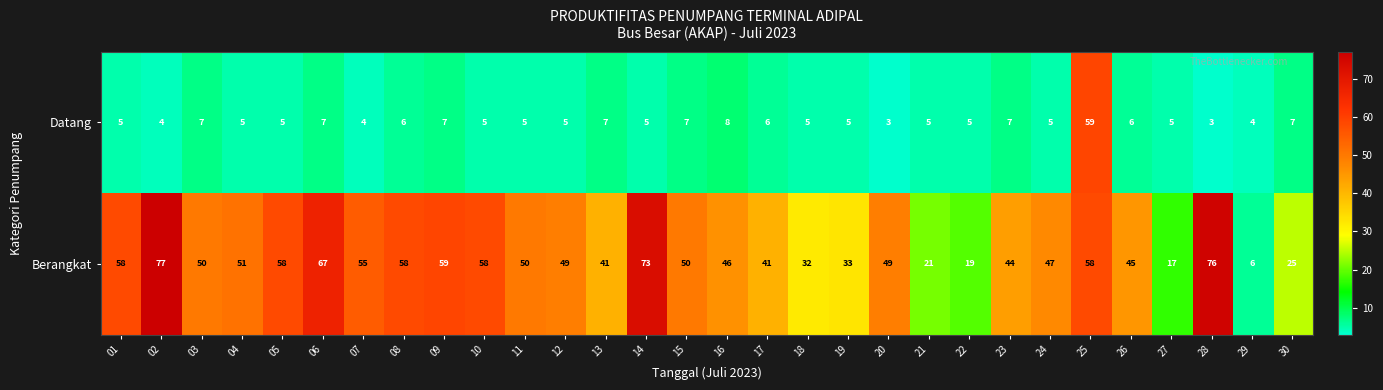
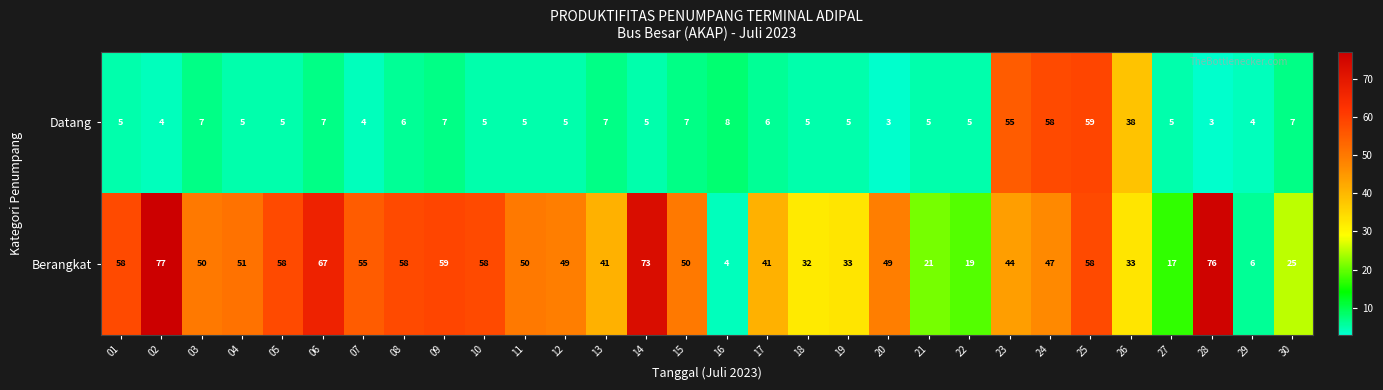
  {
    "Datang": {
      "01": 5,
      "02": 4,
      "03": 7,
      "04": 5,
      "05": 5,
      "06": 7,
      "07": 4,
      "08": 6,
      "09": 7,
      "10": 5,
      "11": 5,
      "12": 5,
      "13": 7,
      "14": 5,
      "15": 7,
      "16": 8,
      "17": 6,
      "18": 5,
      "19": 5,
      "20": 3,
      "21": 5,
      "22": 5,
-     "23": 7,
-     "24": 5,
+     "23": 55,
+     "24": 58,
      "25": 59,
-     "26": 6,
+     "26": 38,
      "27": 5,
      "28": 3,
      "30": 7
    },
    "Berangkat": {
      "01": 58,
      "02": 77,
      "03": 50,
      "04": 51,
      "05": 58,
      "06": 67,
      "07": 55,
      "08": 58,
      "09": 59,
      "10": 58,
      "11": 50,
      "12": 49,
      "13": 41,
      "14": 73,
      "15": 50,
-     "16": 46,
+     "16": 4,
      "17": 41,
      "18": 32,
      "19": 33,
      "20": 49,
      "21": 21,
      "22": 19,
      "23": 44,
      "24": 47,
      "25": 58,
-     "26": 45,
+     "26": 33,
      "27": 17,
      "28": 76,
      "29": 6,
      "30": 25
    }
  }
